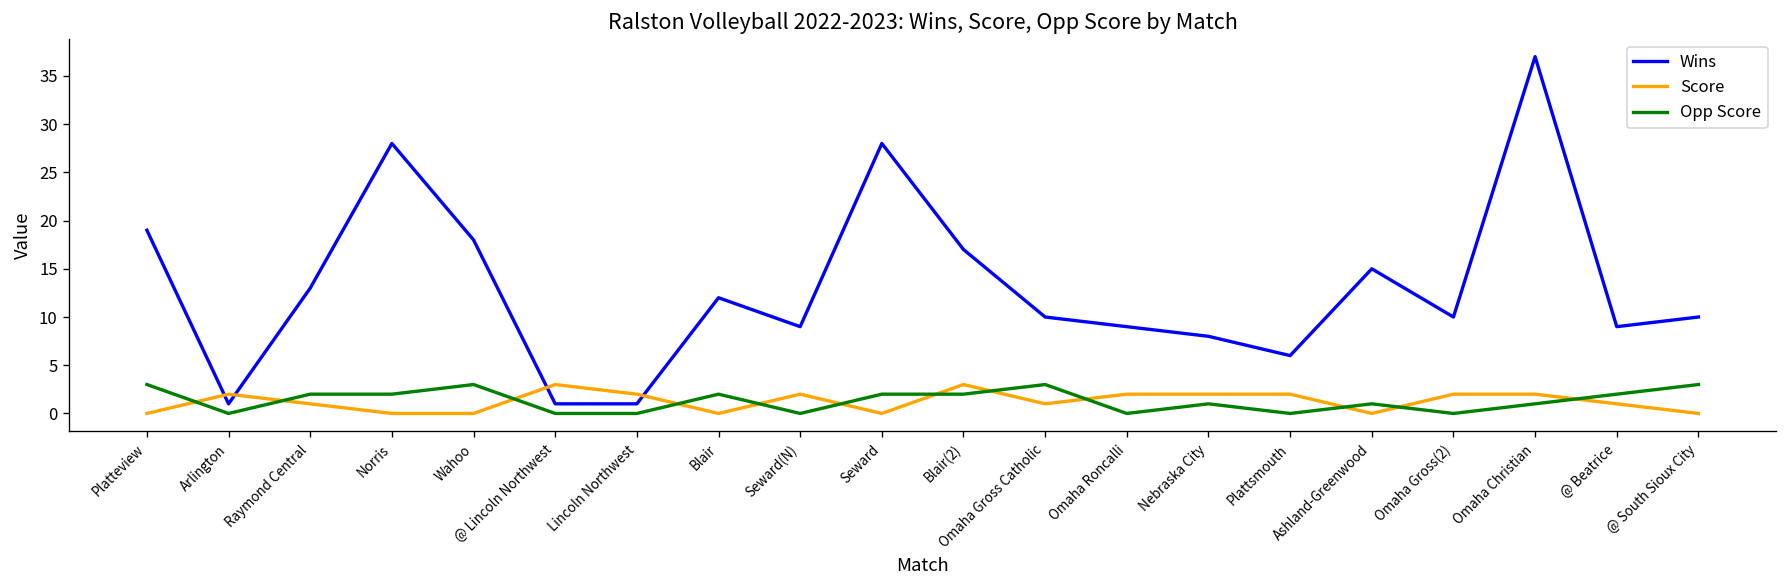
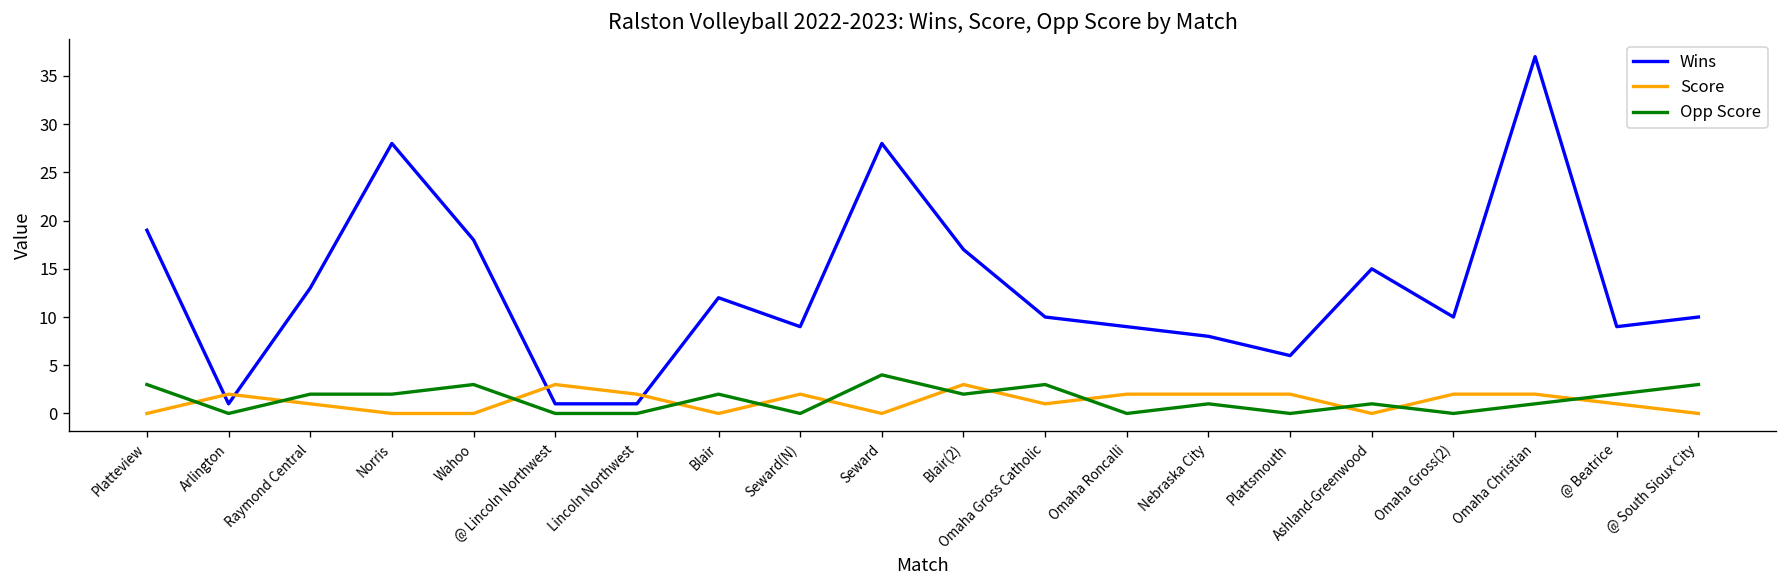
  {
    "Wins": {
      "Platteview": 19,
      "Arlington": 1,
      "Raymond Central": 13,
      "Norris": 28,
      "Wahoo": 18,
      "@ Lincoln Northwest": 1,
      "Lincoln Northwest": 1,
      "Blair": 12,
      "Seward(N)": 9,
      "Seward": 28,
      "Blair(2)": 17,
      "Omaha Gross Catholic": 10,
      "Omaha Roncalli": 9,
      "Nebraska City": 8,
      "Plattsmouth": 6,
      "Ashland-Greenwood": 15,
      "Omaha Gross(2)": 10,
      "Omaha Christian": 37,
      "@ Beatrice": 9,
      "@ South Sioux City": 10
    },
    "Score": {
      "Platteview": 0,
      "Arlington": 2,
      "Raymond Central": 1,
      "Norris": 0,
      "Wahoo": 0,
      "@ Lincoln Northwest": 3,
      "Lincoln Northwest": 2,
      "Blair": 0,
      "Seward(N)": 2,
      "Seward": 0,
      "Blair(2)": 3,
      "Omaha Gross Catholic": 1,
      "Omaha Roncalli": 2,
      "Nebraska City": 2,
      "Plattsmouth": 2,
      "Ashland-Greenwood": 0,
      "Omaha Gross(2)": 2,
      "Omaha Christian": 2,
      "@ Beatrice": 1,
      "@ South Sioux City": 0
    },
    "Opp Score": {
      "Platteview": 3,
      "Arlington": 0,
      "Raymond Central": 2,
      "Norris": 2,
      "Wahoo": 3,
      "@ Lincoln Northwest": 0,
      "Lincoln Northwest": 0,
      "Blair": 2,
      "Seward(N)": 0,
-     "Seward": 2,
+     "Seward": 4,
      "Blair(2)": 2,
      "Omaha Gross Catholic": 3,
      "Omaha Roncalli": 0,
      "Nebraska City": 1,
      "Plattsmouth": 0,
      "Ashland-Greenwood": 1,
      "Omaha Gross(2)": 0,
      "Omaha Christian": 1,
      "@ Beatrice": 2,
      "@ South Sioux City": 3
    }
  }
